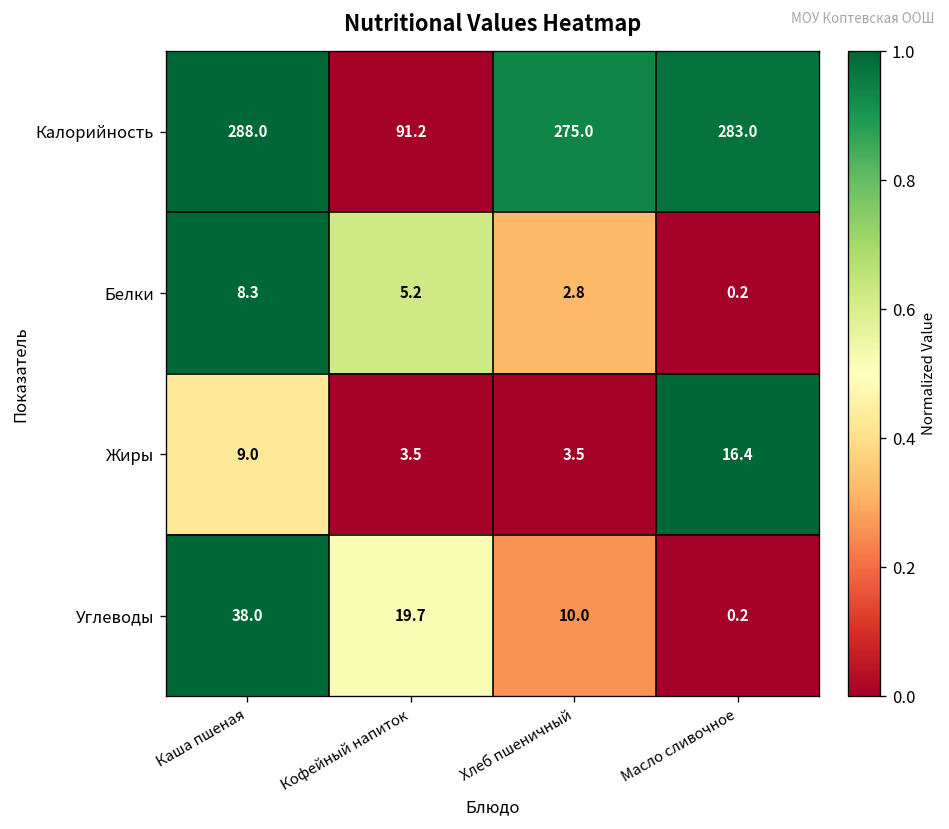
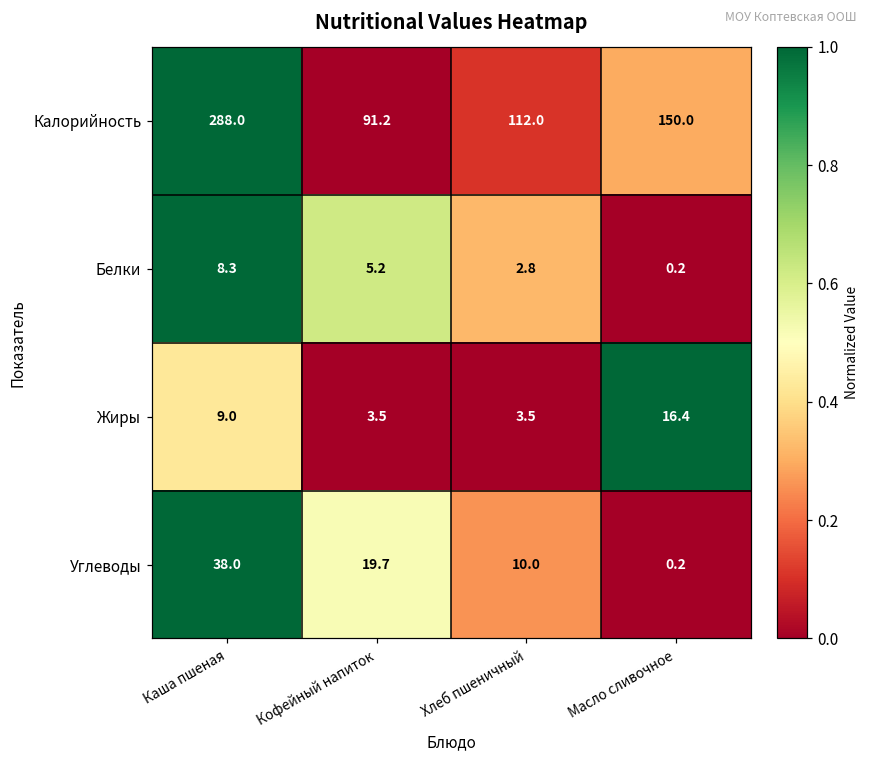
  {
    "Калорийность": {
      "Каша пшеная": 288.0,
      "Кофейный напиток": 91.2,
-     "Хлеб пшеничный": 275.0,
-     "Масло сливочное": 283.0
+     "Хлеб пшеничный": 112.0,
+     "Масло сливочное": 150.0
    },
    "Белки": {
      "Каша пшеная": 8.3,
      "Кофейный напиток": 5.2,
      "Хлеб пшеничный": 2.8,
      "Масло сливочное": 0.2
    },
    "Жиры": {
      "Каша пшеная": 9.0,
      "Кофейный напиток": 3.5,
      "Хлеб пшеничный": 3.5,
      "Масло сливочное": 16.4
    },
    "Углеводы": {
      "Каша пшеная": 38.0,
      "Кофейный напиток": 19.7,
      "Хлеб пшеничный": 10.0,
      "Масло сливочное": 0.2
    }
  }
